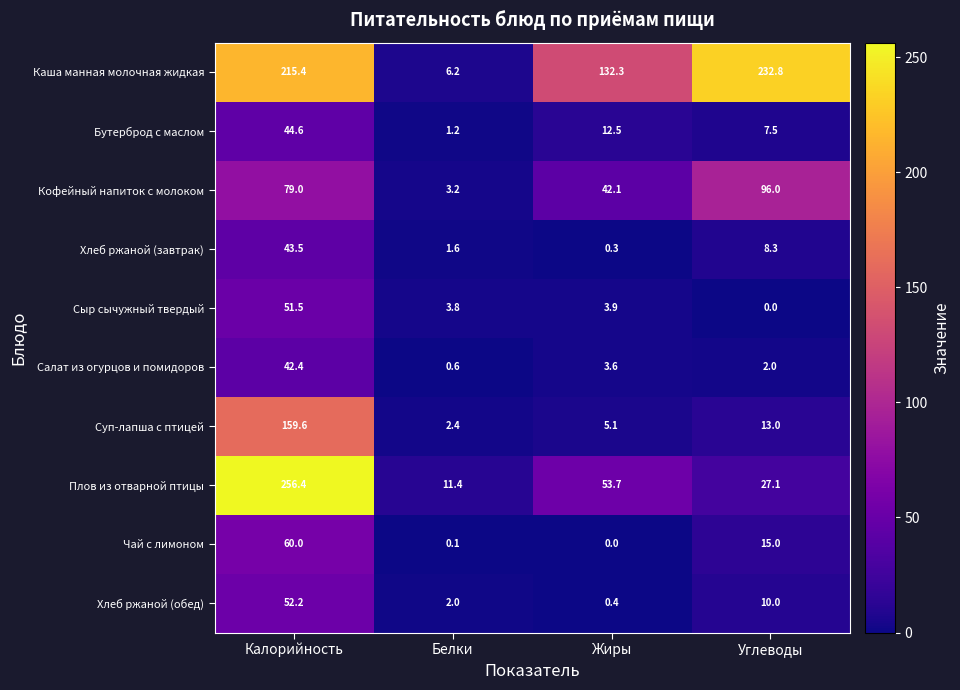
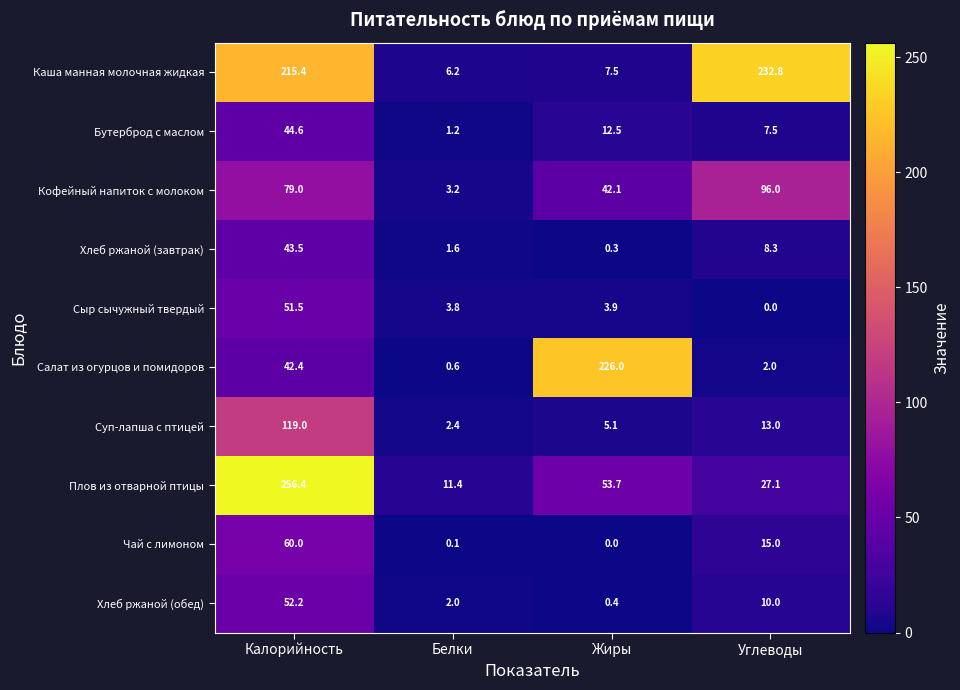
  {
    "Каша манная молочная жидкая": {
      "Калорийность": 215.4,
      "Белки": 6.2,
-     "Жиры": 132.3,
+     "Жиры": 7.5,
      "Углеводы": 232.8
    },
    "Бутерброд с маслом": {
      "Калорийность": 44.6,
      "Белки": 1.2,
      "Жиры": 12.5,
      "Углеводы": 7.5
    },
    "Кофейный напиток с молоком": {
      "Калорийность": 79.0,
      "Белки": 3.2,
      "Жиры": 42.1,
      "Углеводы": 96.0
    },
    "Хлеб ржаной (завтрак)": {
      "Калорийность": 43.5,
      "Белки": 1.6,
      "Жиры": 0.3,
      "Углеводы": 8.3
    },
    "Сыр сычужный твердый": {
      "Калорийность": 51.5,
      "Белки": 3.8,
      "Жиры": 3.9,
      "Углеводы": 0.0
    },
    "Салат из огурцов и помидоров": {
      "Калорийность": 42.4,
      "Белки": 0.6,
-     "Жиры": 3.6,
+     "Жиры": 226.0,
      "Углеводы": 2.0
    },
    "Суп-лапша с птицей": {
-     "Калорийность": 159.6,
+     "Калорийность": 119.0,
      "Белки": 2.4,
      "Жиры": 5.1,
      "Углеводы": 13.0
    },
    "Плов из отварной птицы": {
      "Калорийность": 256.4,
      "Белки": 11.4,
      "Жиры": 53.7,
      "Углеводы": 27.1
    },
    "Чай с лимоном": {
      "Калорийность": 60.0,
      "Белки": 0.1,
      "Жиры": 0.0,
      "Углеводы": 15.0
    },
    "Хлеб ржаной (обед)": {
      "Калорийность": 52.2,
      "Белки": 2.0,
      "Жиры": 0.4,
      "Углеводы": 10.0
    }
  }
